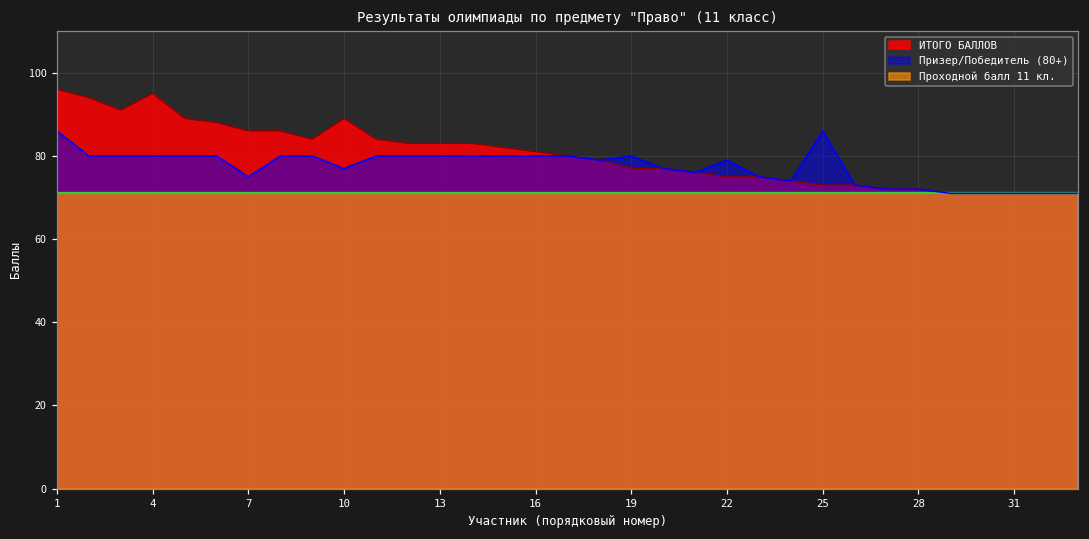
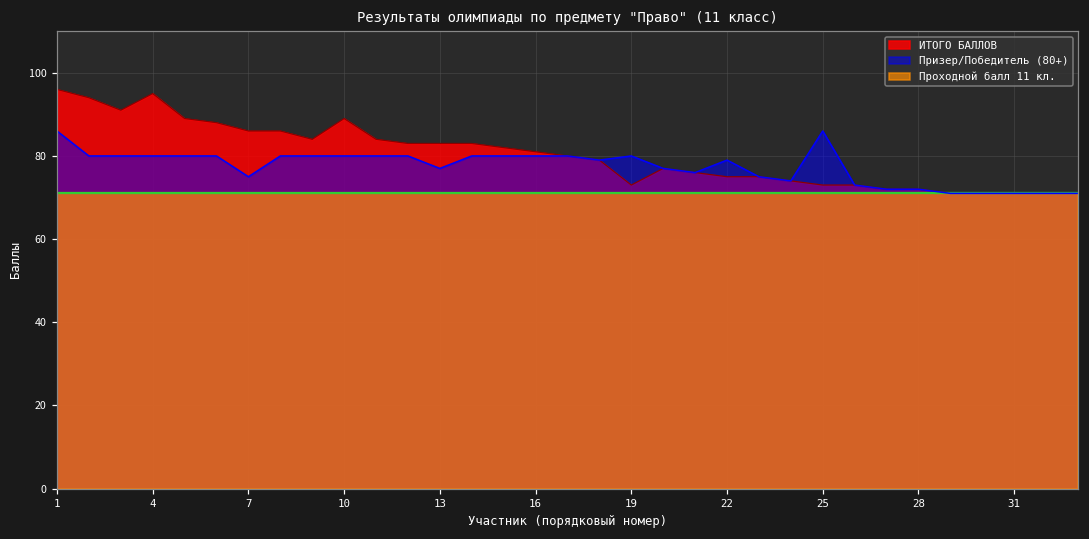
  {
    "ИТОГО БАЛЛОВ": {
      "1": 96,
      "4": 95,
      "7": 86,
      "10": 89,
      "13": 83,
      "16": 81,
-     "19": 77,
+     "19": 73,
      "22": 75,
      "25": 73
    },
    "Призер/Победитель (80+)": {
      "1": 86,
      "4": 80,
      "7": 75,
-     "10": 77,
-     "13": 80,
+     "10": 80,
+     "13": 77,
      "16": 80,
      "19": 80,
      "22": 79,
      "25": 86
    },
    "Проходной балл 11 кл.": {
      "1": 71,
      "4": 71,
      "7": 71,
      "10": 71,
      "13": 71,
      "16": 71,
      "19": 71,
      "22": 71,
      "25": 71,
      "28": 71
    }
  }
